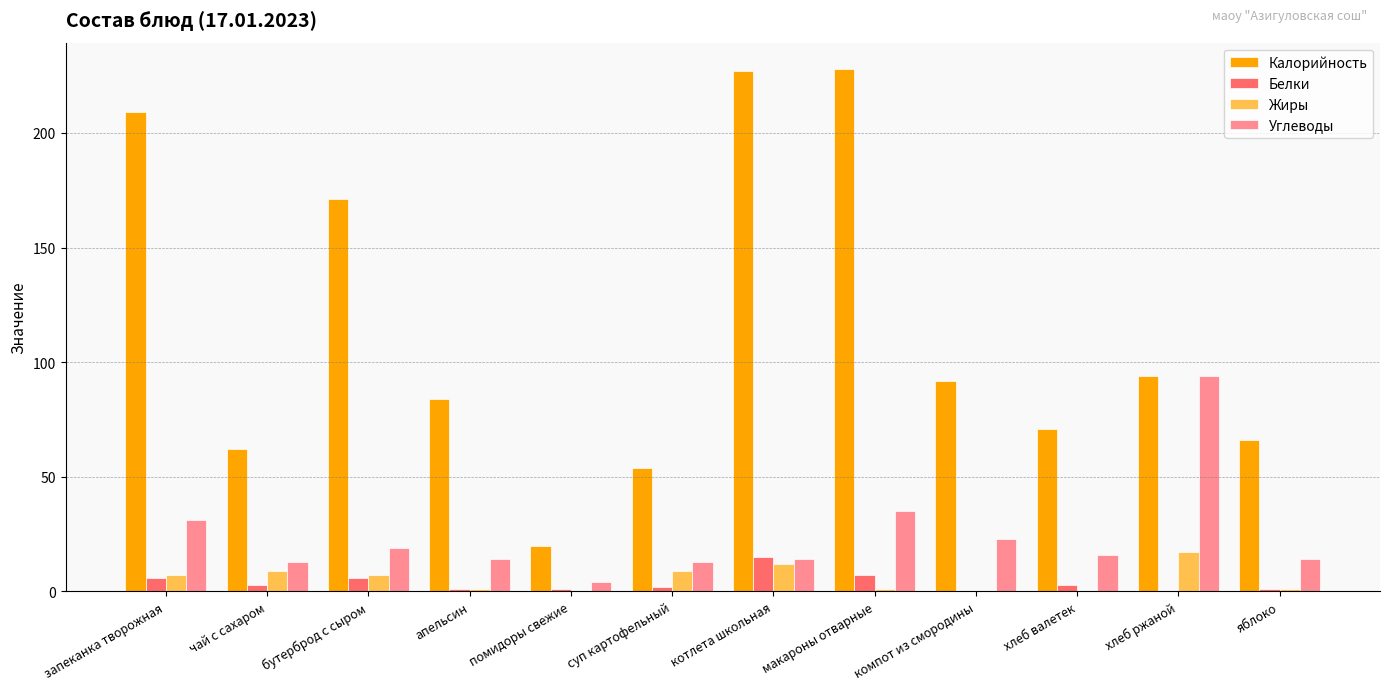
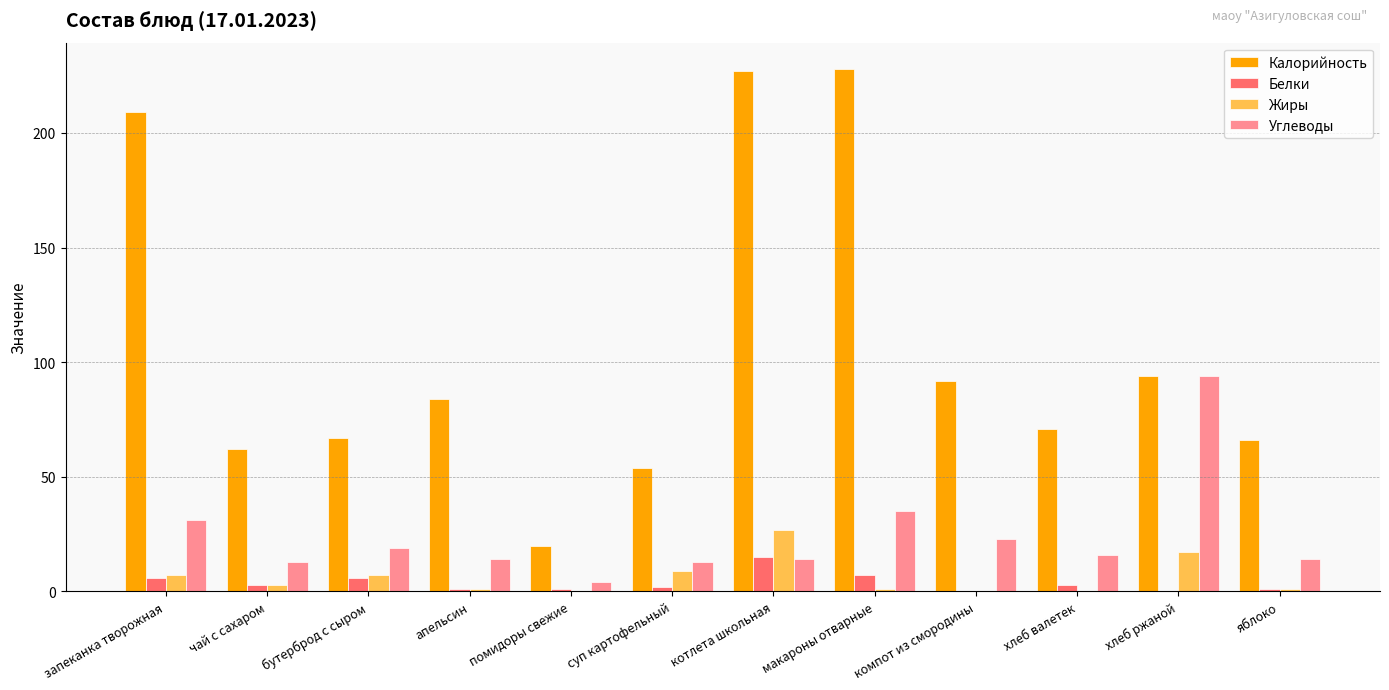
  {
    "Калорийность": {
      "запеканка творожная": 209,
      "чай с сахаром": 62,
-     "бутерброд с сыром": 171,
+     "бутерброд с сыром": 67,
      "апельсин": 84,
      "помидоры свежие": 20,
      "суп картофельный": 54,
      "котлета школьная": 227,
      "макароны отварные": 228,
      "компот из смородины": 92,
      "хлеб валетек": 71,
      "хлеб ржаной": 94,
      "яблоко": 66
    },
    "Жиры": {
      "запеканка творожная": 7,
-     "чай с сахаром": 9,
+     "чай с сахаром": 3,
      "бутерброд с сыром": 7,
      "помидоры свежие": 0,
      "суп картофельный": 9,
-     "котлета школьная": 12,
+     "котлета школьная": 27,
      "компот из смородины": 0,
      "хлеб валетек": 0,
      "хлеб ржаной": 17
    }
  }
